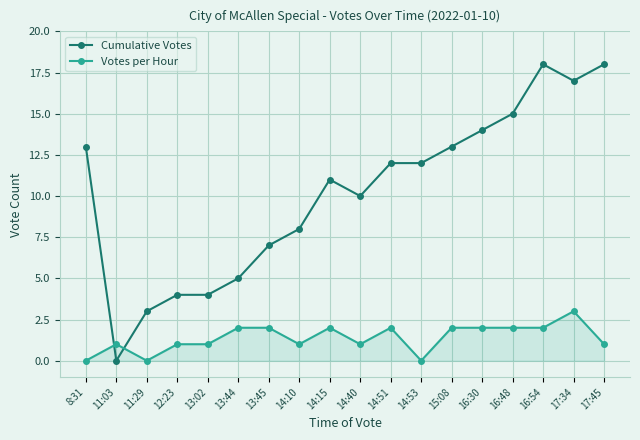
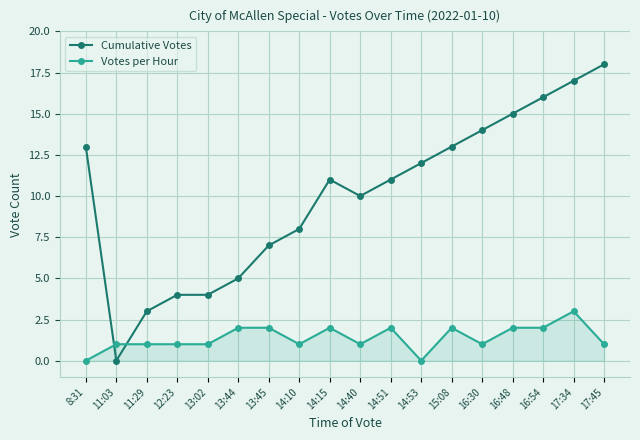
  {
    "Cumulative Votes": {
      "8:31": 13,
      "11:03": 0,
      "11:29": 3,
      "12:23": 4,
      "13:02": 4,
      "13:44": 5,
      "13:45": 7,
      "14:10": 8,
      "14:15": 11,
      "14:40": 10,
-     "14:51": 12,
+     "14:51": 11,
      "14:53": 12,
      "15:08": 13,
      "16:30": 14,
      "16:48": 15,
-     "16:54": 18,
+     "16:54": 16,
      "17:34": 17,
      "17:45": 18
    },
    "Votes per Hour": {
      "8:31": 0,
      "11:03": 1,
-     "11:29": 0,
+     "11:29": 1,
      "12:23": 1,
      "13:02": 1,
      "13:44": 2,
      "13:45": 2,
      "14:10": 1,
      "14:15": 2,
      "14:40": 1,
      "14:51": 2,
      "14:53": 0,
      "15:08": 2,
-     "16:30": 2,
+     "16:30": 1,
      "16:48": 2,
      "16:54": 2,
      "17:34": 3,
      "17:45": 1
    }
  }
